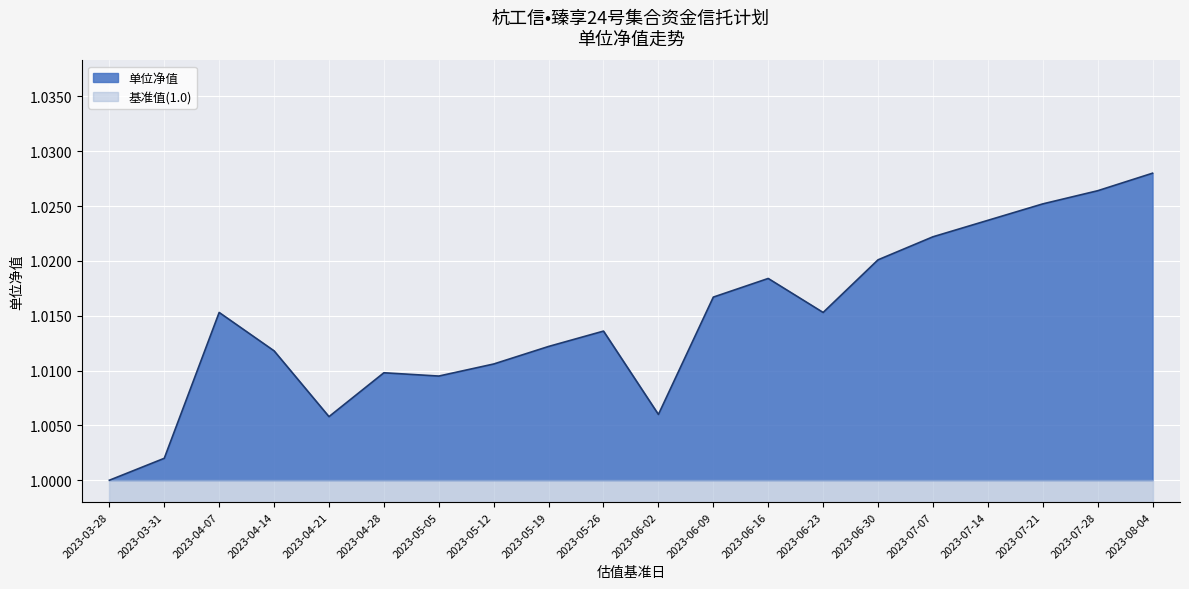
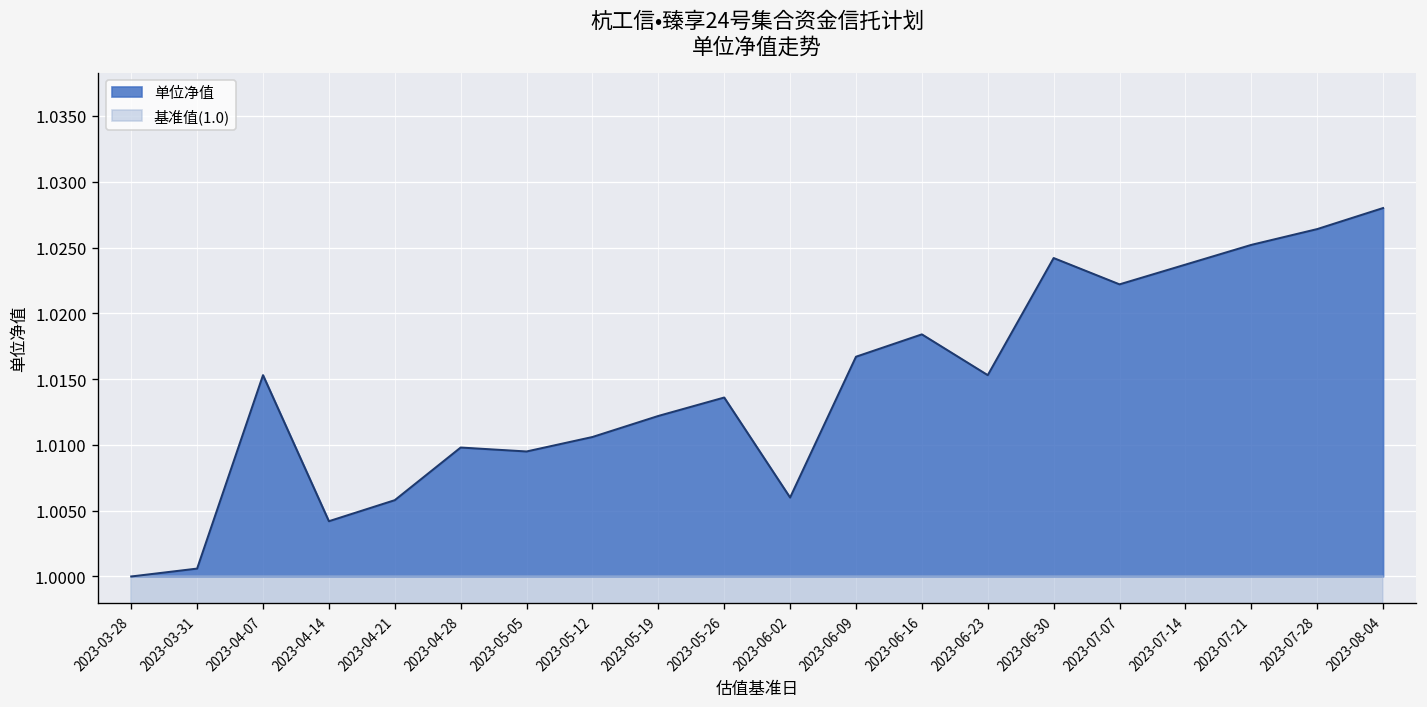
  {
    "单位净值": {
-     "2023-03-31": 1.0020,
+     "2023-03-31": 1.0006,
      "2023-04-07": 1.0153,
-     "2023-04-14": 1.0118,
+     "2023-04-14": 1.0042,
      "2023-04-21": 1.0058,
      "2023-04-28": 1.0098,
      "2023-05-05": 1.0095,
      "2023-05-12": 1.0106,
      "2023-05-19": 1.0122,
      "2023-05-26": 1.0136,
      "2023-06-02": 1.0060,
      "2023-06-09": 1.0167,
      "2023-06-16": 1.0184,
      "2023-06-23": 1.0153,
-     "2023-06-30": 1.0201,
+     "2023-06-30": 1.0242,
      "2023-07-07": 1.0222,
      "2023-07-14": 1.0237,
      "2023-07-21": 1.0252,
      "2023-07-28": 1.0264,
      "2023-08-04": 1.0280
    },
    "基准值(1.0)": {
      "2023-03-31": 1.0000,
      "2023-04-07": 1.0000,
      "2023-04-14": 1.0000,
      "2023-04-21": 1.0000,
      "2023-04-28": 1.0000,
      "2023-05-05": 1.0000,
      "2023-05-12": 1.0000,
      "2023-05-19": 1.0000,
      "2023-05-26": 1.0000,
      "2023-06-02": 1.0000,
      "2023-06-09": 1.0000,
      "2023-06-16": 1.0000,
      "2023-06-23": 1.0000,
      "2023-06-30": 1.0000,
      "2023-07-07": 1.0000,
      "2023-07-14": 1.0000,
      "2023-07-21": 1.0000,
      "2023-07-28": 1.0000,
      "2023-08-04": 1.0000
    }
  }
